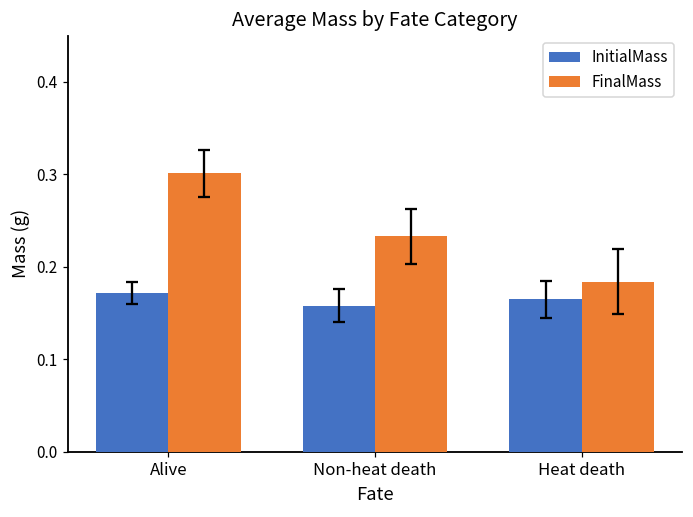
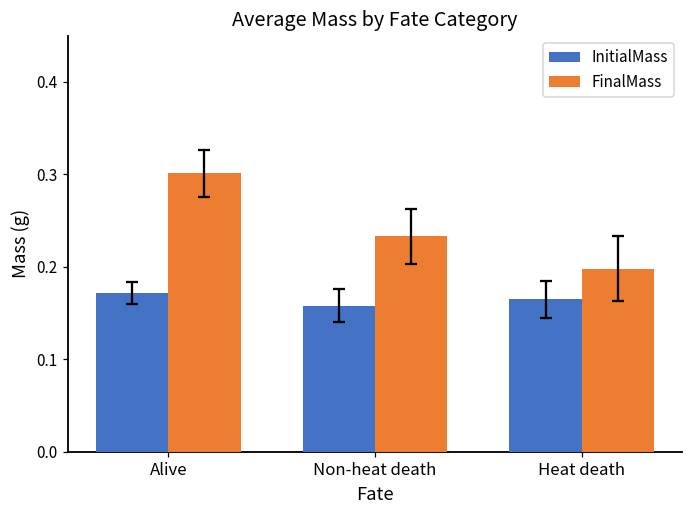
  {
    "FinalMass": {
      "Alive": 0.30,
      "Non-heat death": 0.23,
-     "Heat death": 0.18
+     "Heat death": 0.20
    }
  }
